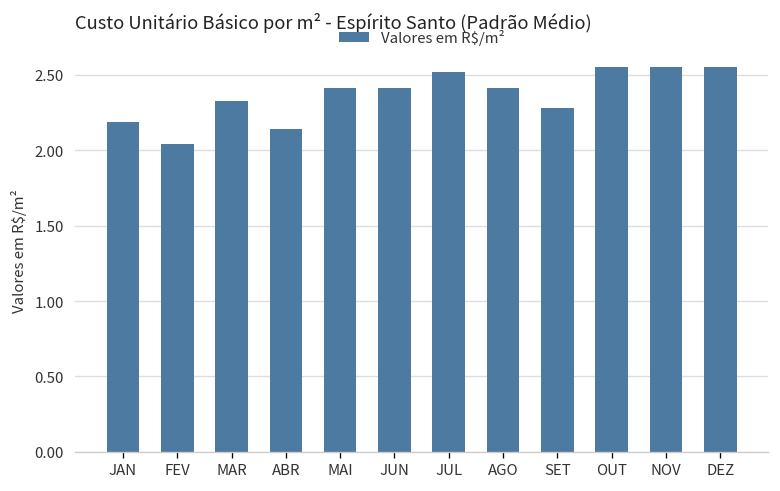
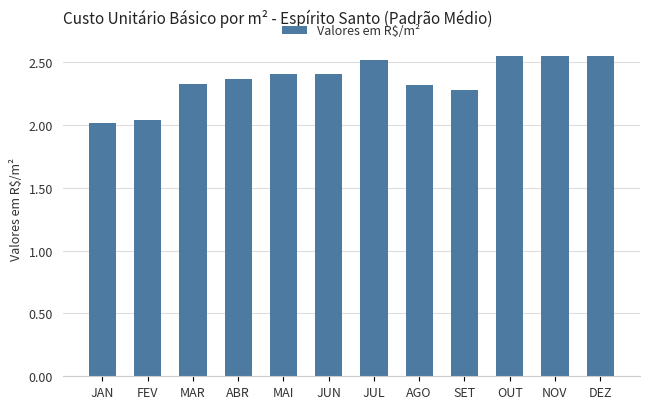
  {
-   "JAN": 2.19,
+   "JAN": 2.02,
    "FEV": 2.04,
    "MAR": 2.33,
-   "ABR": 2.14,
+   "ABR": 2.37,
    "MAI": 2.41,
    "JUN": 2.41,
    "JUL": 2.52,
-   "AGO": 2.41,
+   "AGO": 2.32,
    "SET": 2.28,
    "OUT": 2.55,
    "NOV": 2.55,
    "DEZ": 2.55
  }
